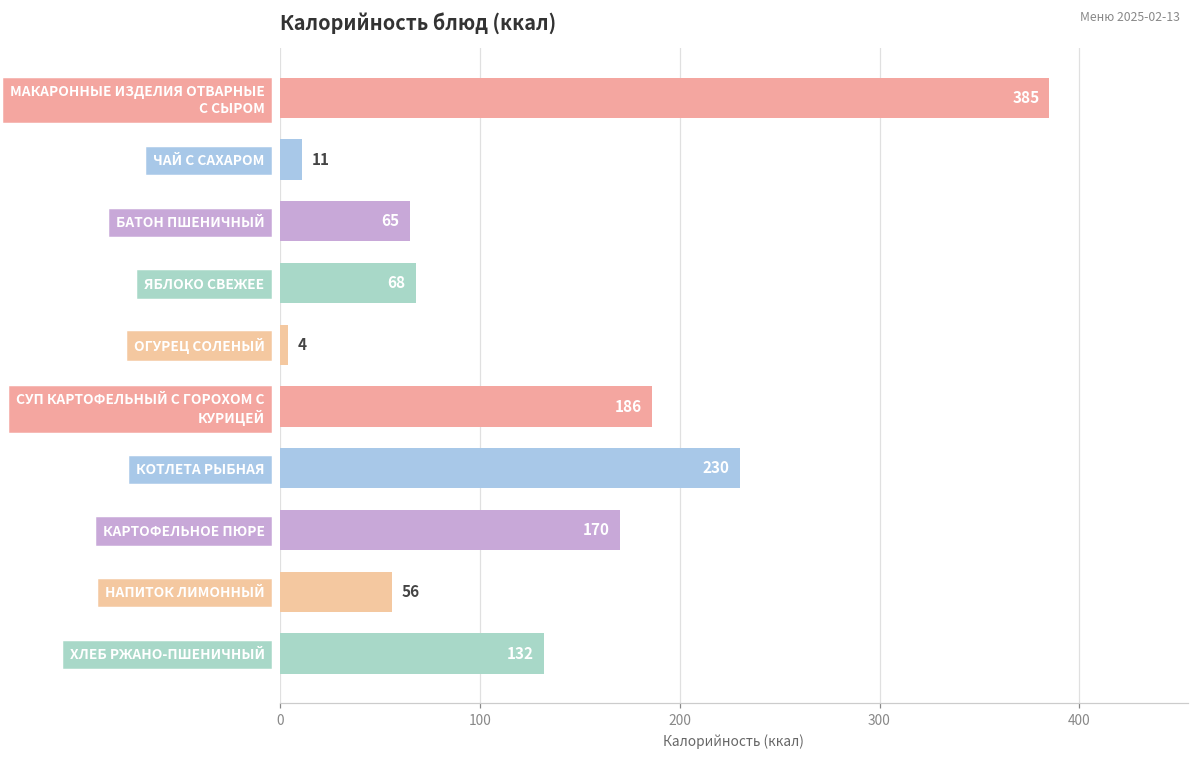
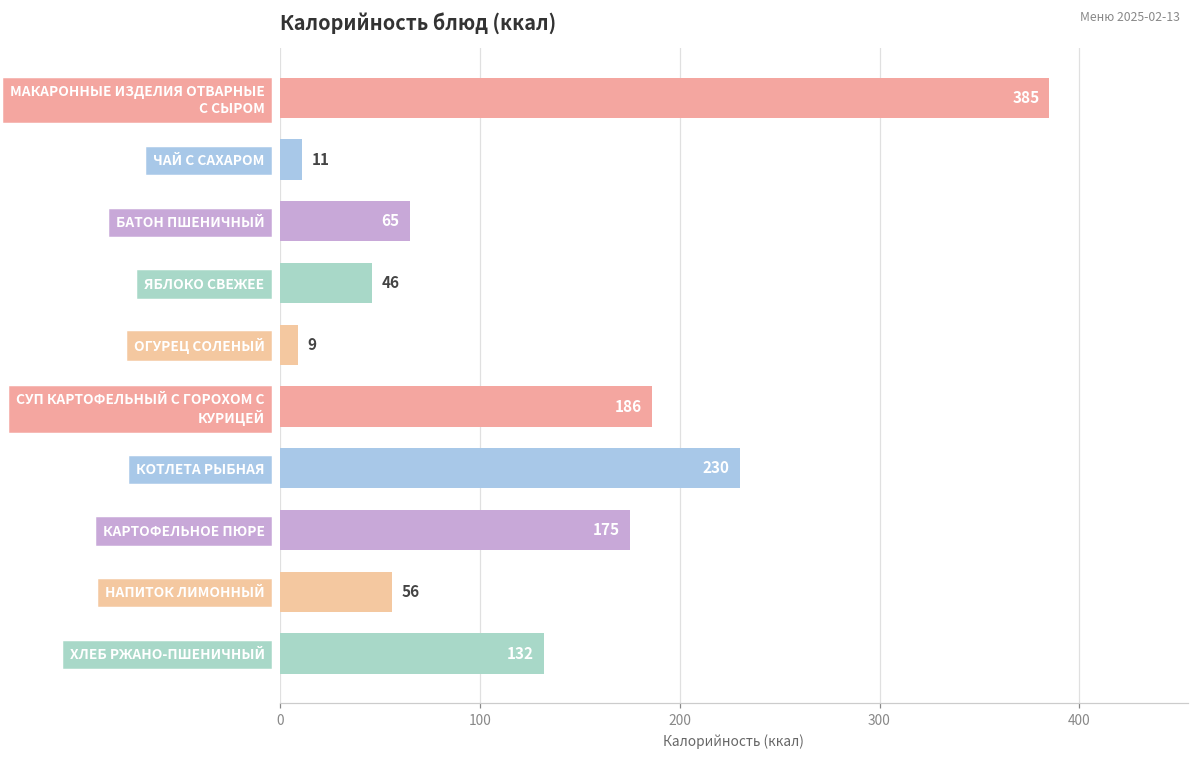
  {
    "МАКАРОННЫЕ ИЗДЕЛИЯ ОТВАРНЫЕ С СЫРОМ": 385,
    "ЧАЙ С САХАРОМ": 11,
    "БАТОН ПШЕНИЧНЫЙ": 65,
-   "ЯБЛОКО СВЕЖЕЕ": 68,
-   "ОГУРЕЦ СОЛЕНЫЙ": 4,
+   "ЯБЛОКО СВЕЖЕЕ": 46,
+   "ОГУРЕЦ СОЛЕНЫЙ": 9,
    "СУП КАРТОФЕЛЬНЫЙ С ГОРОХОМ С КУРИЦЕЙ": 186,
    "КОТЛЕТА РЫБНАЯ": 230,
-   "КАРТОФЕЛЬНОЕ ПЮРЕ": 170,
+   "КАРТОФЕЛЬНОЕ ПЮРЕ": 175,
    "НАПИТОК ЛИМОННЫЙ": 56,
    "ХЛЕБ РЖАНО-ПШЕНИЧНЫЙ": 132
  }
